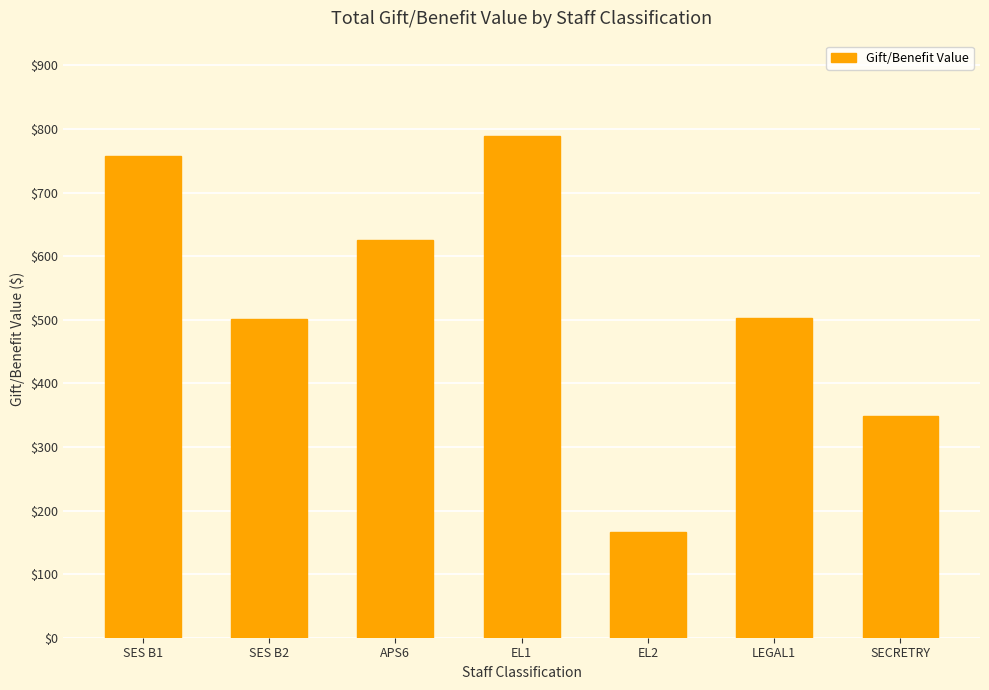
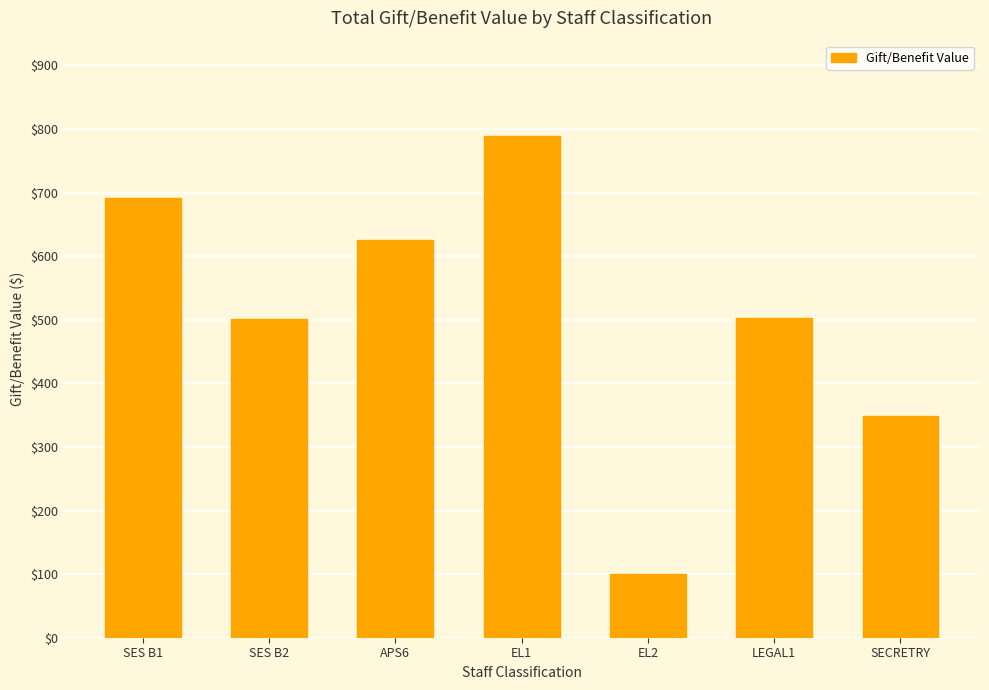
  {
-   "SES B1": "$760",
+   "SES B1": "$690",
    "SES B2": "$500",
    "APS6": "$630",
    "EL1": "$790",
-   "EL2": "$170",
+   "EL2": "$100",
    "LEGAL1": "$500",
    "SECRETRY": "$350"
  }
